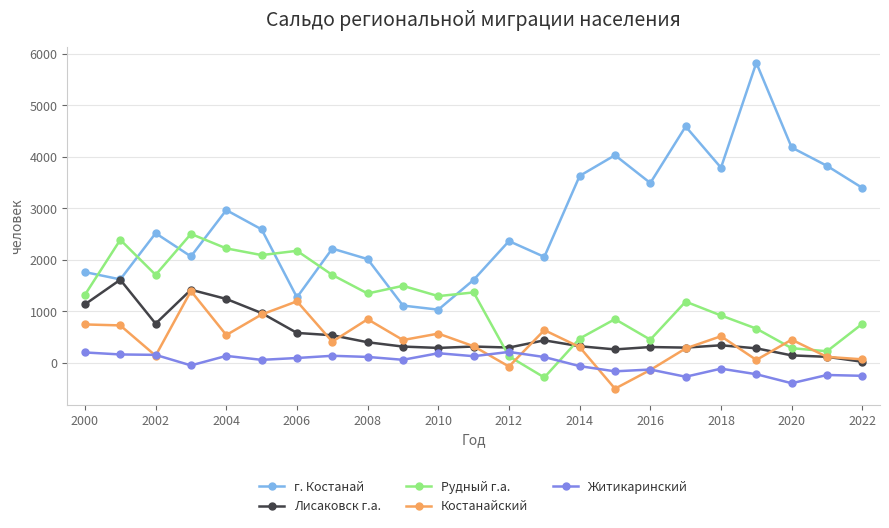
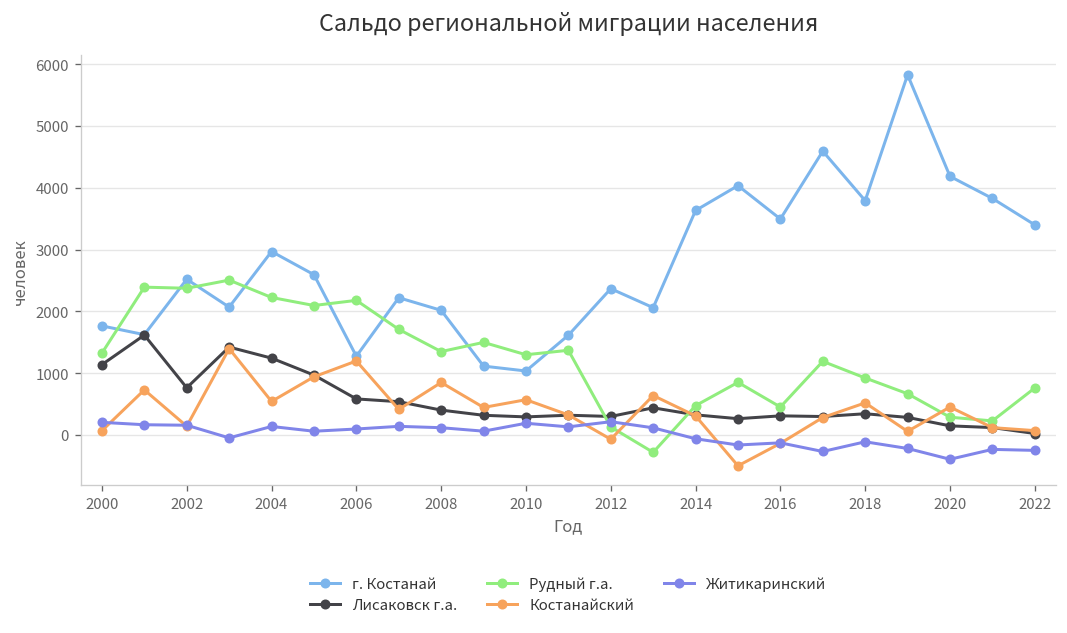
  {
    "Лисаковск г.а.": {
      "2000": 1100,
      "2002": 800,
      "2004": 1200,
      "2006": 600,
      "2008": 400,
      "2010": 300,
      "2012": 300,
      "2016": 300,
      "2018": 300,
      "2020": 100
    },
    "Рудный г.а.": {
      "2000": 1300,
-     "2002": 1700,
+     "2002": 2400,
      "2004": 2200,
      "2006": 2200,
      "2008": 1300,
      "2010": 1300,
      "2012": 100,
      "2014": 500,
      "2016": 500,
      "2018": 900,
      "2020": 300,
      "2022": 800
    },
    "Костанайский": {
-     "2000": 700,
+     "2000": 100,
      "2004": 500,
      "2006": 1200,
      "2008": 800,
      "2010": 600,
      "2012": -100,
      "2018": 500,
      "2020": 500
    }
  }
